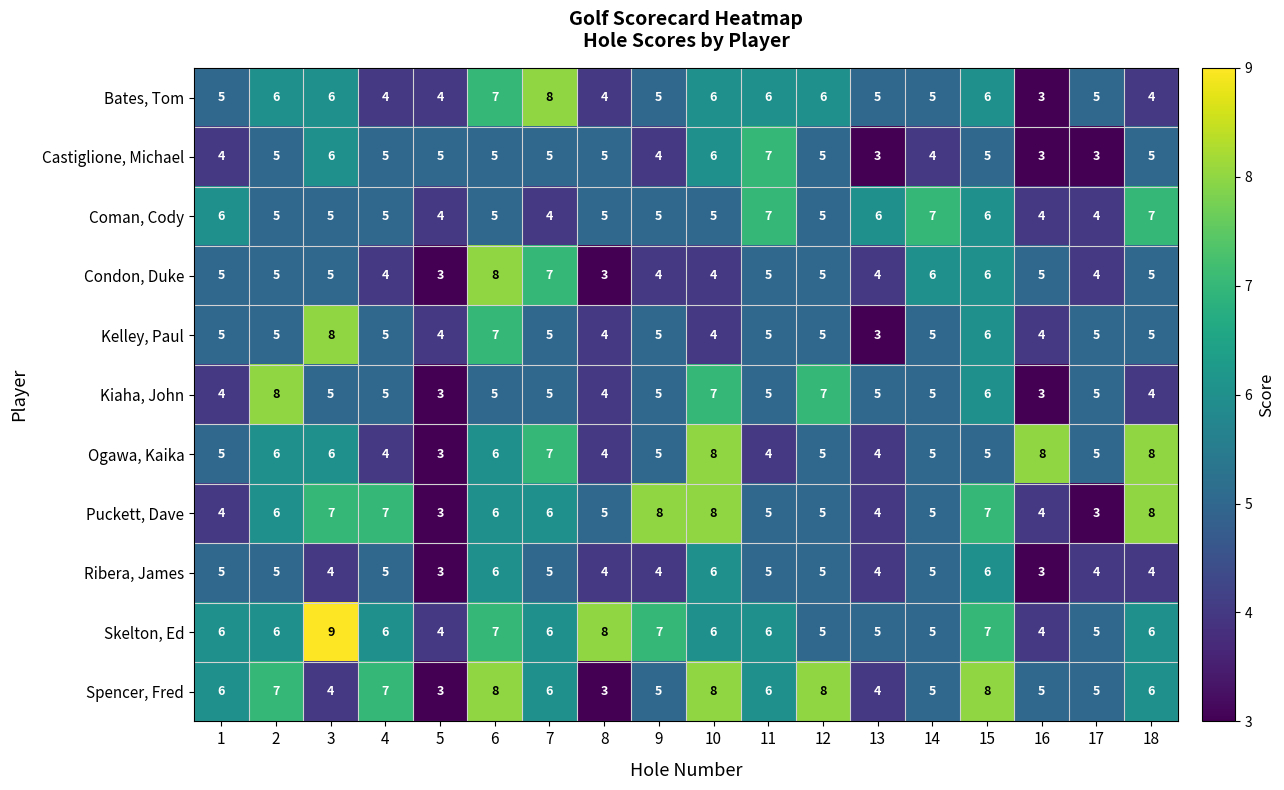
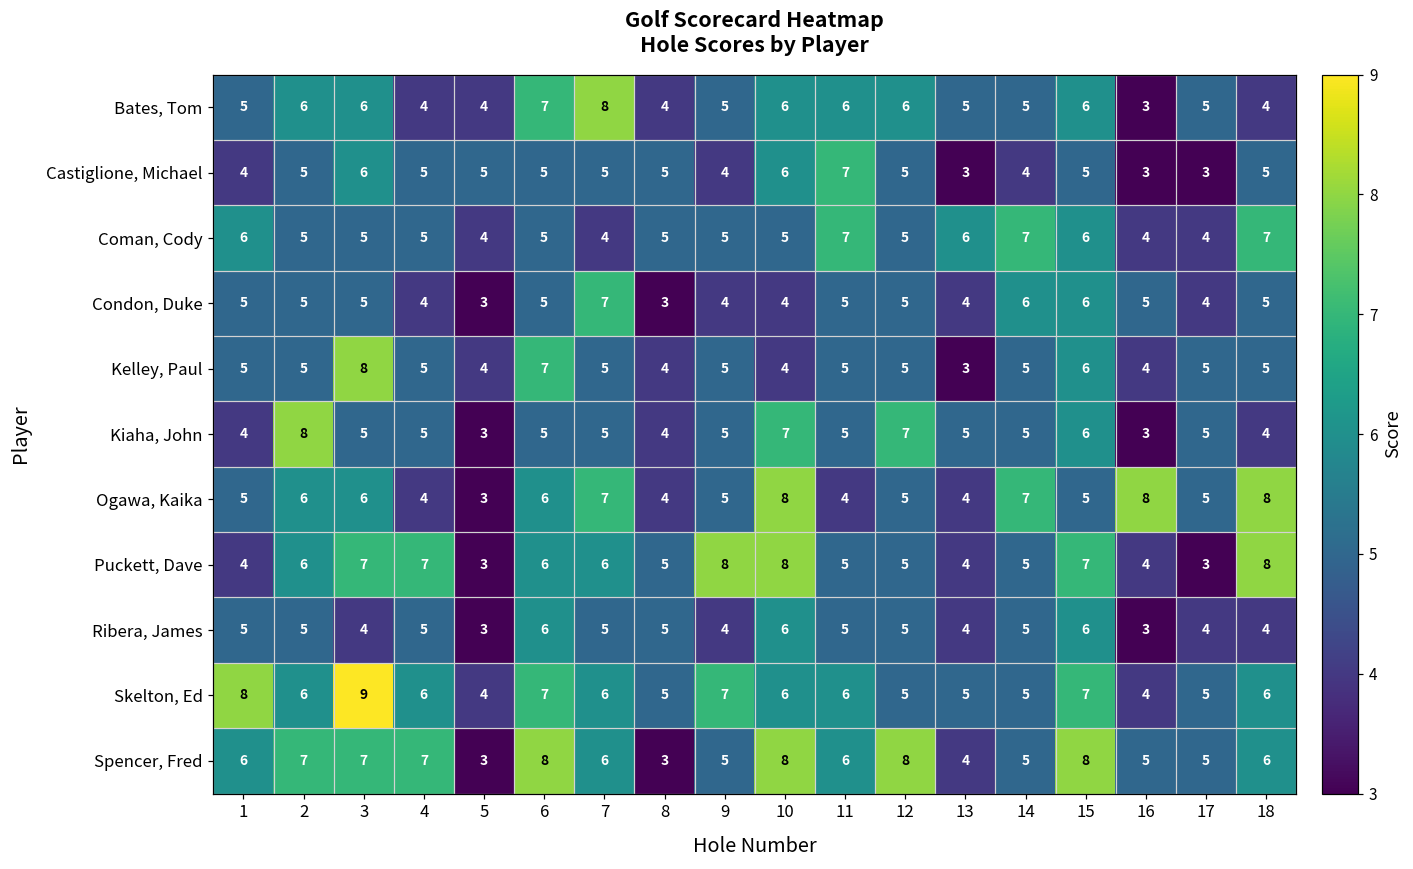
  {
    "Bates, Tom": {
      "1": 5,
      "2": 6,
      "3": 6,
      "4": 4,
      "5": 4,
      "6": 7,
      "7": 8,
      "8": 4,
      "9": 5,
      "10": 6,
      "11": 6,
      "12": 6,
      "13": 5,
      "14": 5,
      "15": 6,
      "16": 3,
      "17": 5,
      "18": 4
    },
    "Castiglione, Michael": {
      "1": 4,
      "2": 5,
      "3": 6,
      "4": 5,
      "5": 5,
      "6": 5,
      "7": 5,
      "8": 5,
      "9": 4,
      "10": 6,
      "11": 7,
      "12": 5,
      "13": 3,
      "14": 4,
      "15": 5,
      "16": 3,
      "17": 3,
      "18": 5
    },
    "Coman, Cody": {
      "1": 6,
      "2": 5,
      "3": 5,
      "4": 5,
      "5": 4,
      "6": 5,
      "7": 4,
      "8": 5,
      "9": 5,
      "10": 5,
      "11": 7,
      "12": 5,
      "13": 6,
      "14": 7,
      "15": 6,
      "16": 4,
      "17": 4,
      "18": 7
    },
    "Condon, Duke": {
      "1": 5,
      "2": 5,
      "3": 5,
      "4": 4,
      "5": 3,
-     "6": 8,
+     "6": 5,
      "7": 7,
      "8": 3,
      "9": 4,
      "10": 4,
      "11": 5,
      "12": 5,
      "13": 4,
      "14": 6,
      "15": 6,
      "16": 5,
      "17": 4,
      "18": 5
    },
    "Kelley, Paul": {
      "1": 5,
      "2": 5,
      "3": 8,
      "4": 5,
      "5": 4,
      "6": 7,
      "7": 5,
      "8": 4,
      "9": 5,
      "10": 4,
      "11": 5,
      "12": 5,
      "13": 3,
      "14": 5,
      "15": 6,
      "16": 4,
      "17": 5,
      "18": 5
    },
    "Kiaha, John": {
      "1": 4,
      "2": 8,
      "3": 5,
      "4": 5,
      "5": 3,
      "6": 5,
      "7": 5,
      "8": 4,
      "9": 5,
      "10": 7,
      "11": 5,
      "12": 7,
      "13": 5,
      "14": 5,
      "15": 6,
      "16": 3,
      "17": 5,
      "18": 4
    },
    "Ogawa, Kaika": {
      "1": 5,
      "2": 6,
      "3": 6,
      "4": 4,
      "5": 3,
      "6": 6,
      "7": 7,
      "8": 4,
      "9": 5,
      "10": 8,
      "11": 4,
      "12": 5,
      "13": 4,
-     "14": 5,
+     "14": 7,
      "15": 5,
      "16": 8,
      "17": 5,
      "18": 8
    },
    "Puckett, Dave": {
      "1": 4,
      "2": 6,
      "3": 7,
      "4": 7,
      "5": 3,
      "6": 6,
      "7": 6,
      "8": 5,
      "9": 8,
      "10": 8,
      "11": 5,
      "12": 5,
      "13": 4,
      "14": 5,
      "15": 7,
      "16": 4,
      "17": 3,
      "18": 8
    },
    "Ribera, James": {
      "1": 5,
      "2": 5,
      "3": 4,
      "4": 5,
      "5": 3,
      "6": 6,
      "7": 5,
-     "8": 4,
+     "8": 5,
      "9": 4,
      "10": 6,
      "11": 5,
      "12": 5,
      "13": 4,
      "14": 5,
      "15": 6,
      "16": 3,
      "17": 4,
      "18": 4
    },
    "Skelton, Ed": {
-     "1": 6,
+     "1": 8,
      "2": 6,
      "3": 9,
      "4": 6,
      "5": 4,
      "6": 7,
      "7": 6,
-     "8": 8,
+     "8": 5,
      "9": 7,
      "10": 6,
      "11": 6,
      "12": 5,
      "13": 5,
      "14": 5,
      "15": 7,
      "16": 4,
      "17": 5,
      "18": 6
    },
    "Spencer, Fred": {
      "1": 6,
      "2": 7,
-     "3": 4,
+     "3": 7,
      "4": 7,
      "5": 3,
      "6": 8,
      "7": 6,
      "8": 3,
      "9": 5,
      "10": 8,
      "11": 6,
      "12": 8,
      "13": 4,
      "14": 5,
      "15": 8,
      "16": 5,
      "17": 5,
      "18": 6
    }
  }
